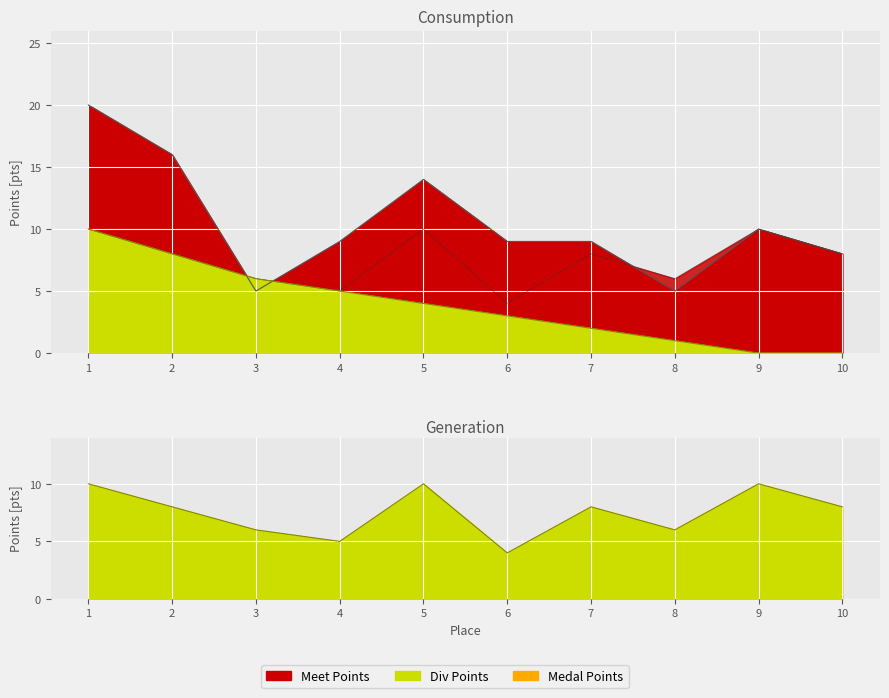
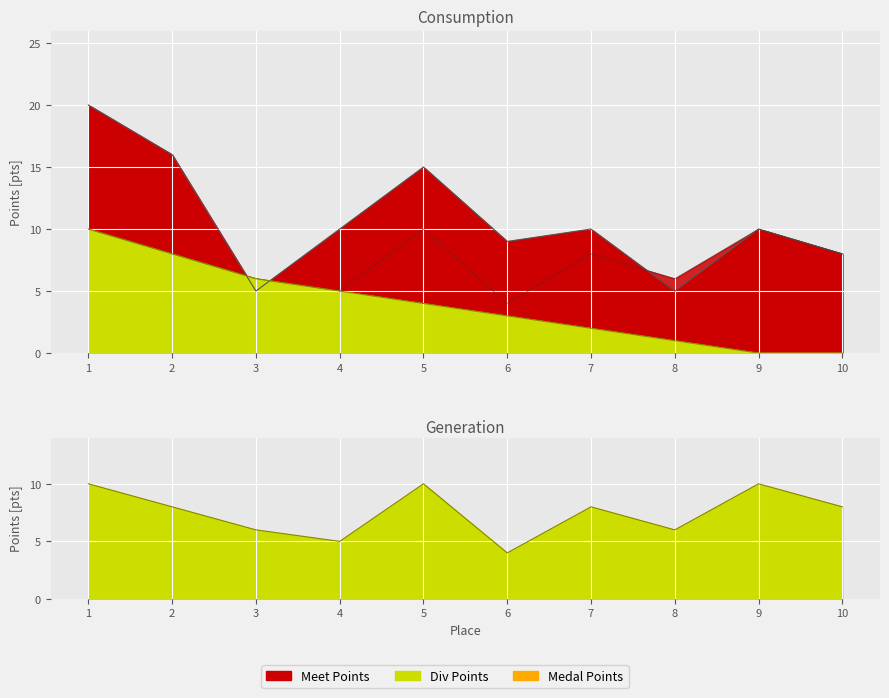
  {
    "Consumption": {
      "Meet Points": {
        "1": 20,
        "2": 16,
        "3": 5,
-       "4": 9,
-       "5": 14,
+       "4": 10,
+       "5": 15,
        "6": 9,
-       "7": 9,
+       "7": 10,
        "8": 5
      }
    },
    "Generation": {
      "1": 10.0,
      "2": 8.0,
      "3": 6.0,
      "4": 5.0,
      "5": 10.0,
      "6": 4.0,
      "7": 8.0,
      "8": 6.0,
      "9": 10.0,
      "10": 8.0
    }
  }
